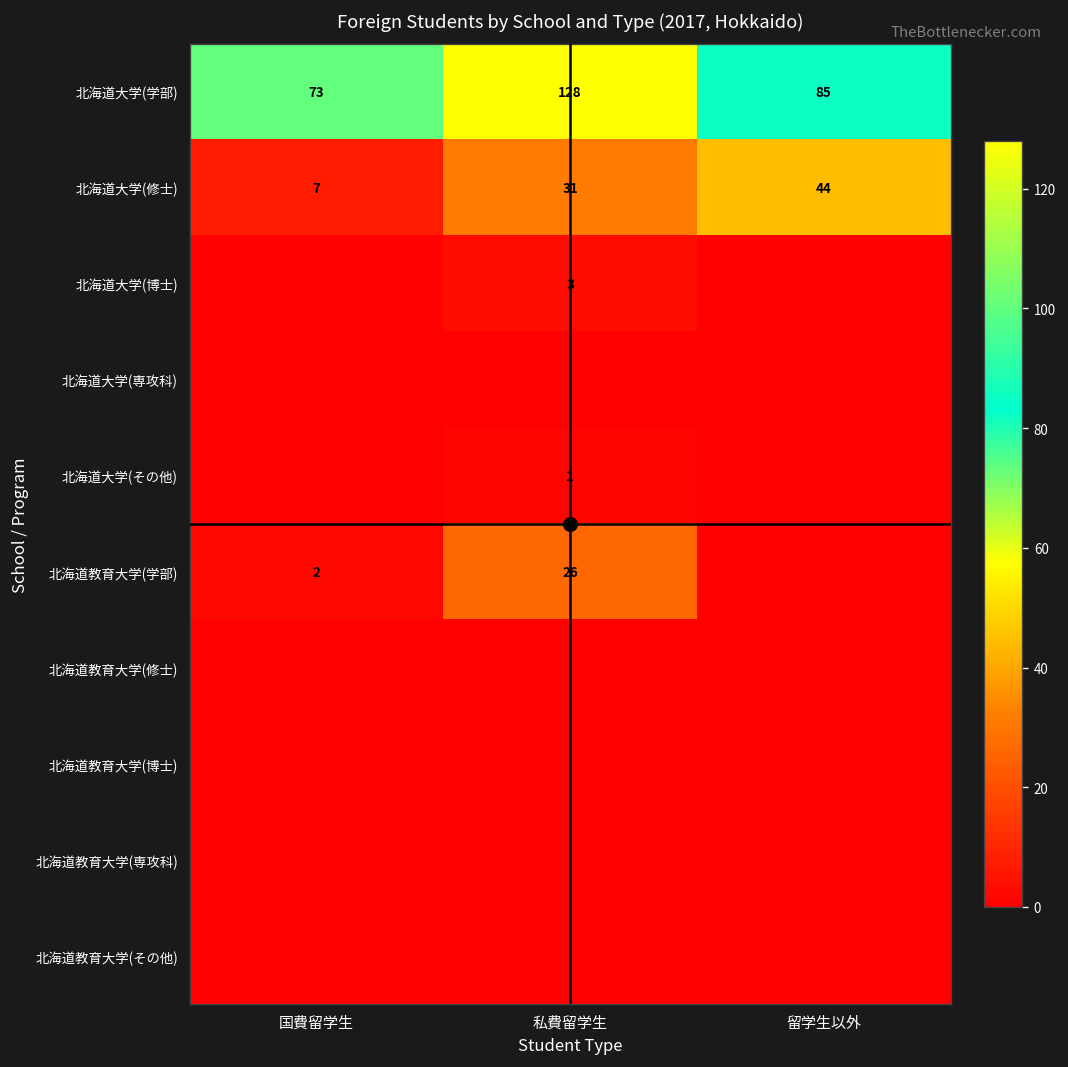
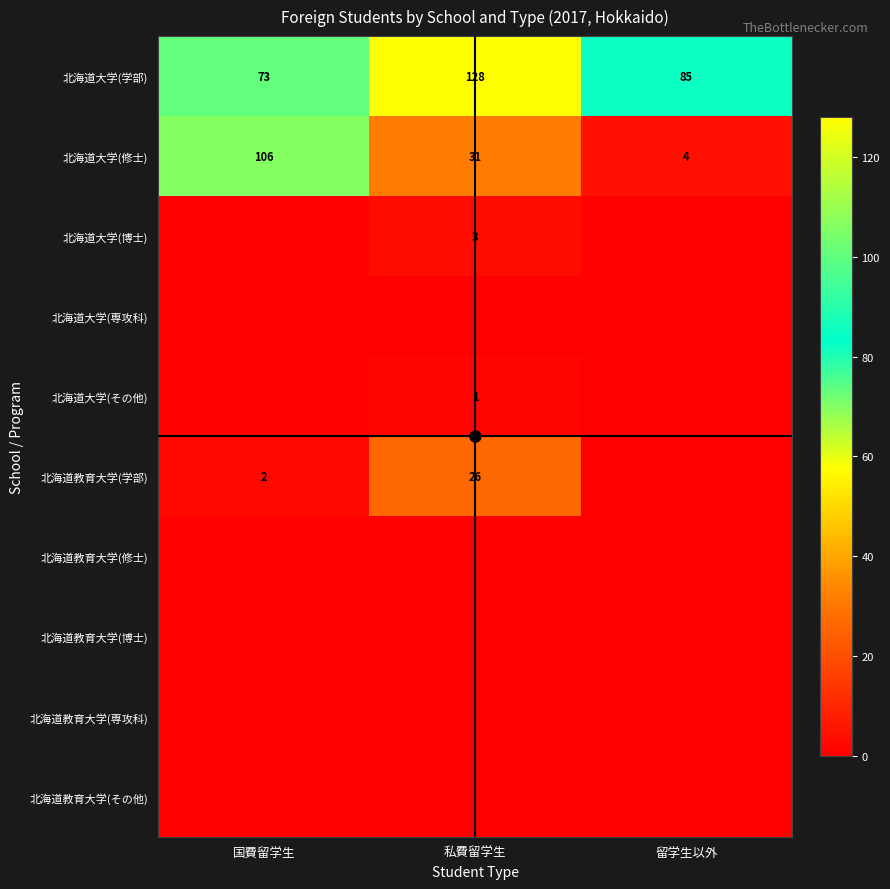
  {
    "北海道大学(学部)": {
      "国費留学生": 73,
      "私費留学生": 128,
      "留学生以外": 85
    },
    "北海道大学(修士)": {
-     "国費留学生": 7,
+     "国費留学生": 106,
      "私費留学生": 31,
-     "留学生以外": 44
+     "留学生以外": 4
    },
    "北海道大学(博士)": {
      "私費留学生": 3
    },
    "北海道大学(その他)": {
      "私費留学生": 1
    },
    "北海道教育大学(学部)": {
      "国費留学生": 2,
      "私費留学生": 26
    }
  }
